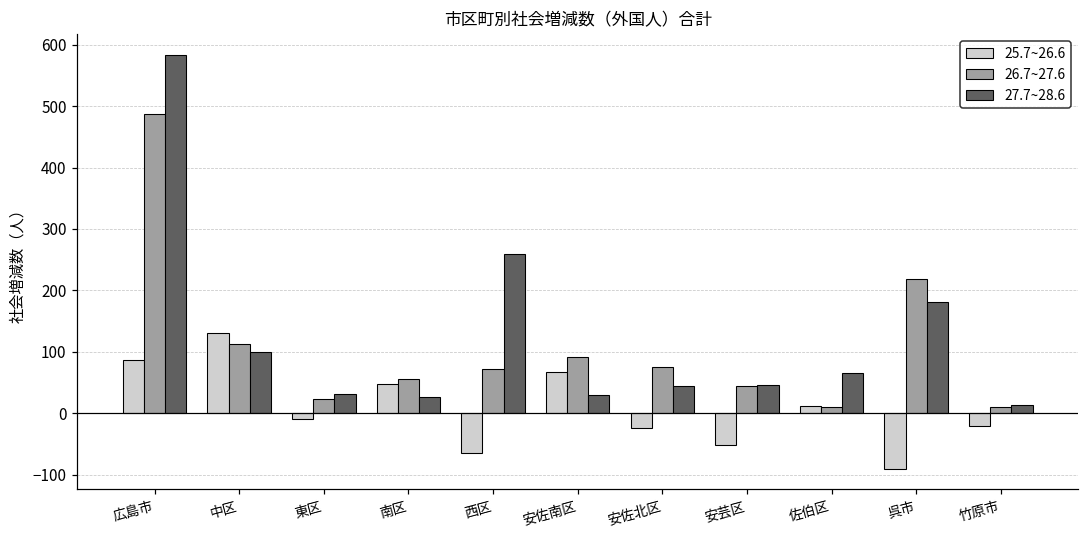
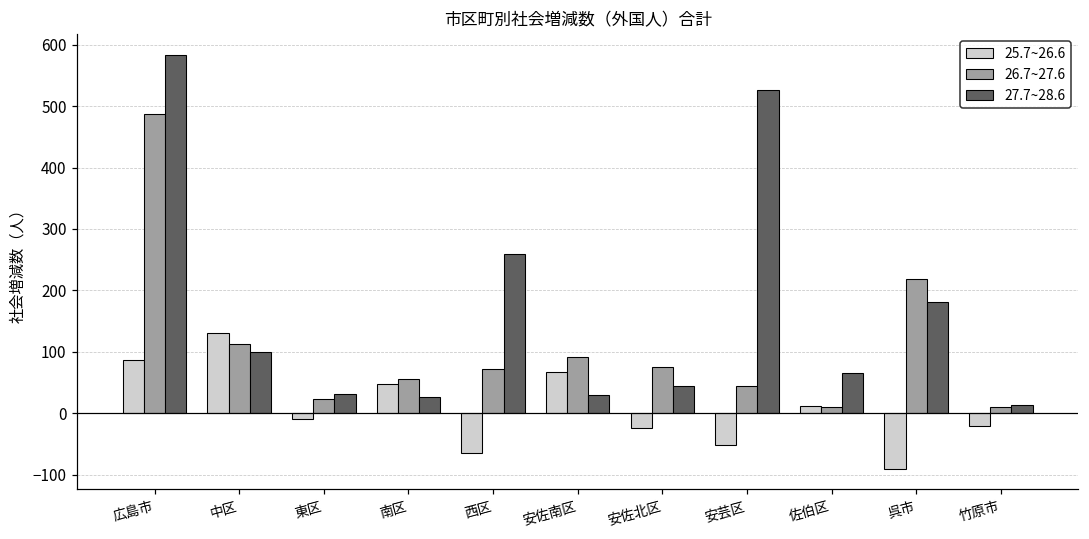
  {
    "25.7~26.6": {
      "広島市": 90,
      "中区": 130,
      "東区": -10,
      "南区": 50,
      "西区": -60,
      "安佐南区": 70,
      "安佐北区": -20,
      "安芸区": -50,
      "佐伯区": 10,
      "呉市": -90,
      "竹原市": -20
    },
    "26.7~27.6": {
      "広島市": 490,
      "中区": 110,
      "東区": 20,
      "南区": 60,
      "西区": 70,
      "安佐南区": 90,
      "安佐北区": 80,
      "安芸区": 50,
      "佐伯区": 10,
      "呉市": 220,
      "竹原市": 10
    },
    "27.7~28.6": {
      "広島市": 580,
      "中区": 100,
      "東区": 30,
      "南区": 30,
      "西区": 260,
      "安佐南区": 30,
      "安佐北区": 40,
-     "安芸区": 50,
+     "安芸区": 530,
      "佐伯区": 70,
      "呉市": 180,
      "竹原市": 10
    }
  }
